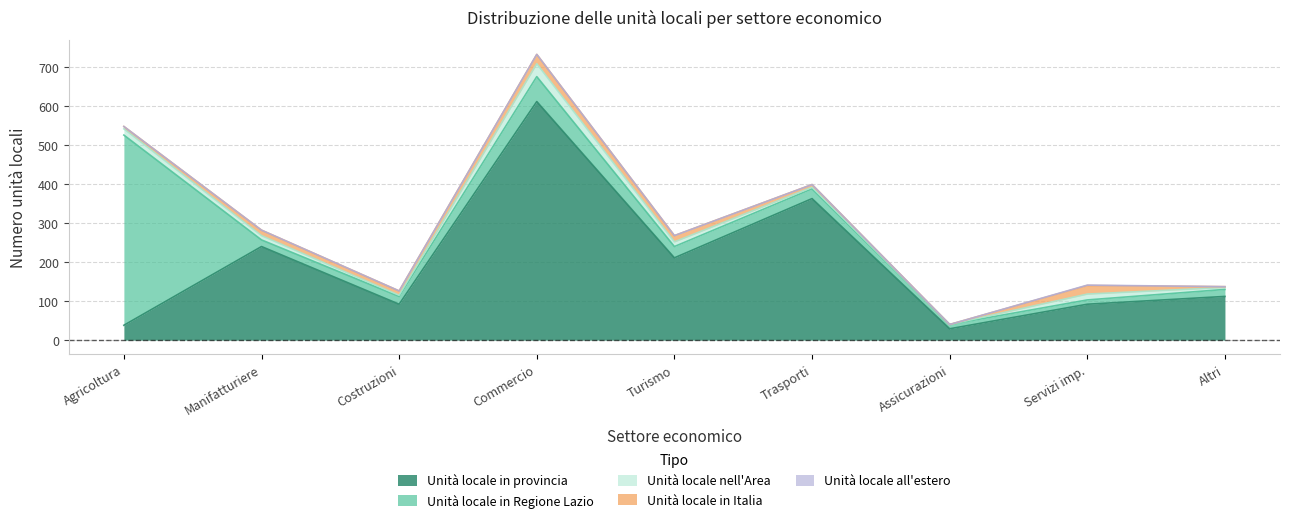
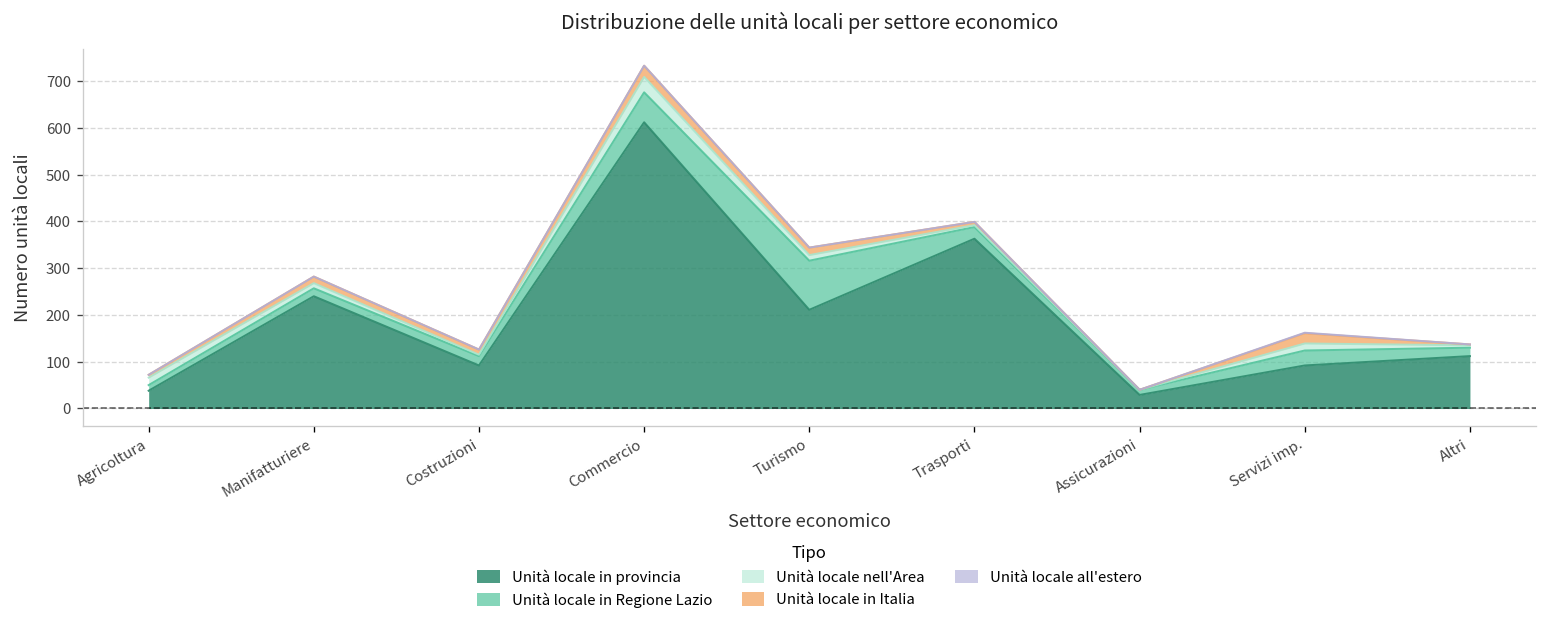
  {
    "Unità locale in provincia": {
      "Agricoltura": 40,
      "Manifatturiere": 240,
      "Costruzioni": 90,
      "Commercio": 610,
      "Turismo": 210,
      "Trasporti": 360,
      "Assicurazioni": 30,
      "Servizi imp.": 90,
      "Altri": 110
    },
    "Unità locale in Regione Lazio": {
-     "Agricoltura": 490,
+     "Agricoltura": 10,
      "Manifatturiere": 20,
      "Commercio": 60,
-     "Turismo": 30,
-     "Servizi imp.": 10
+     "Turismo": 110,
+     "Servizi imp.": 30
    }
  }
